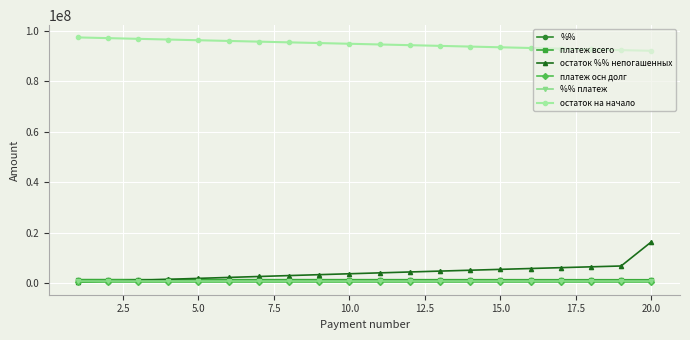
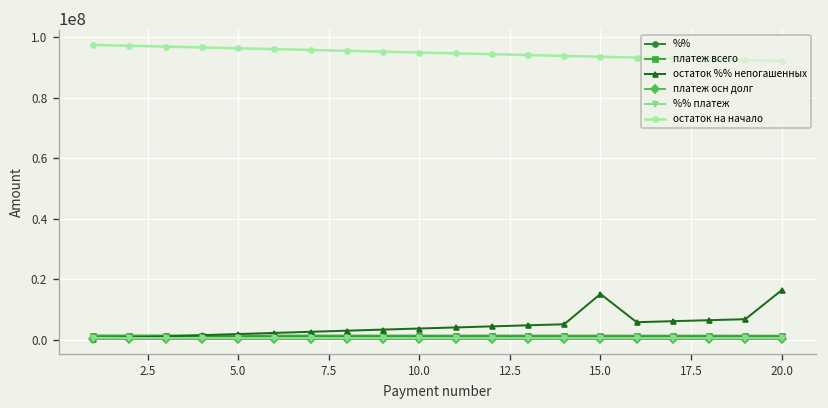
  {
    "остаток %% непогашенных": {
      "10.0": 4000000,
-     "15.0": 5000000,
+     "15.0": 15000000,
      "20.0": 16000000
    }
  }
